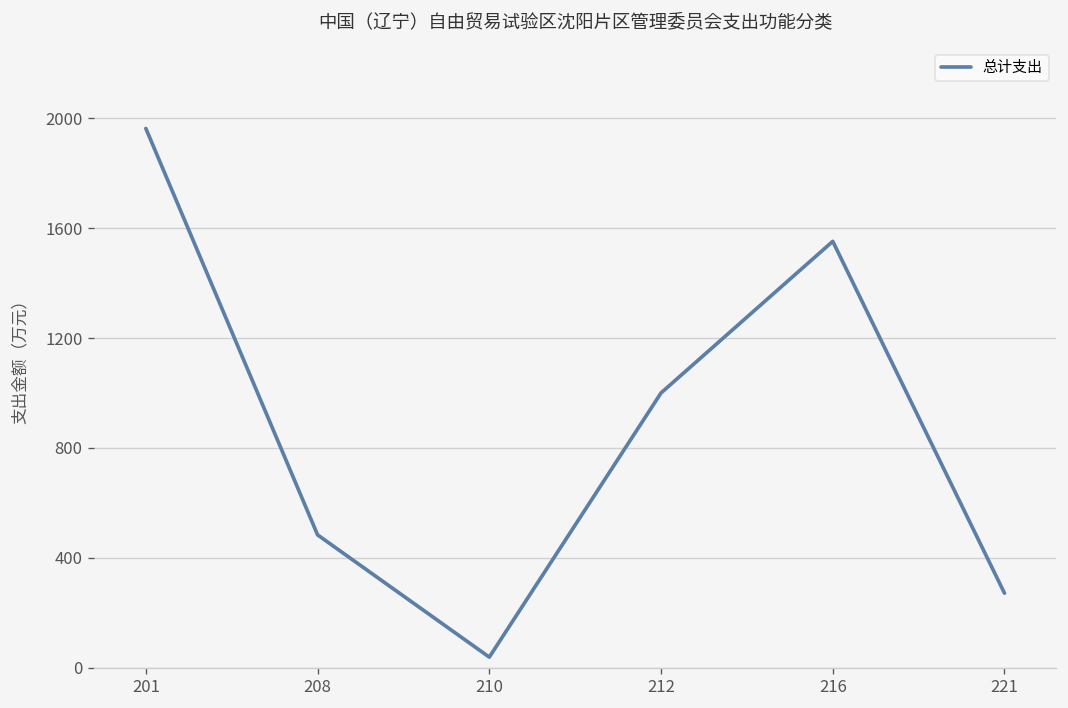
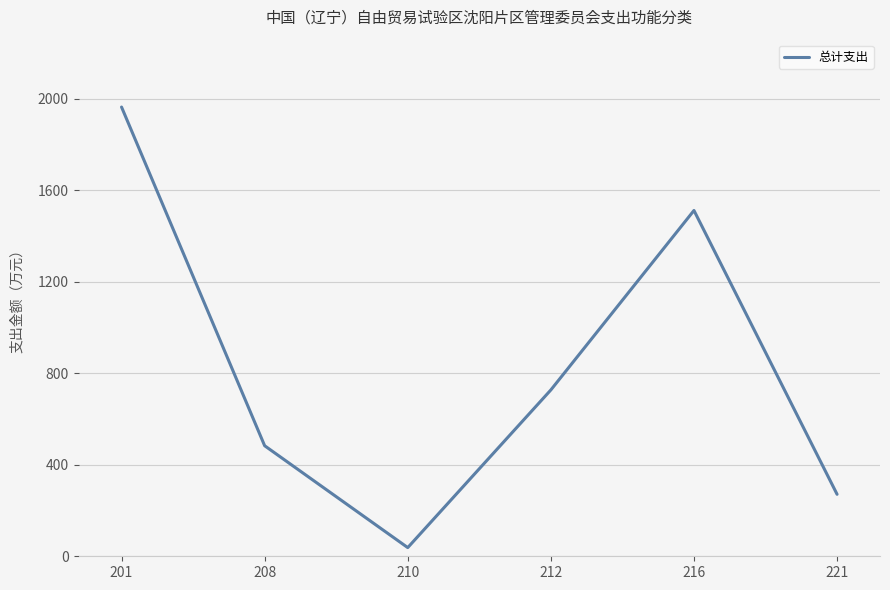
  {
    "201": 1960,
    "208": 480,
    "210": 40,
-   "212": 1000,
-   "216": 1550,
+   "212": 730,
+   "216": 1510,
    "221": 270
  }
